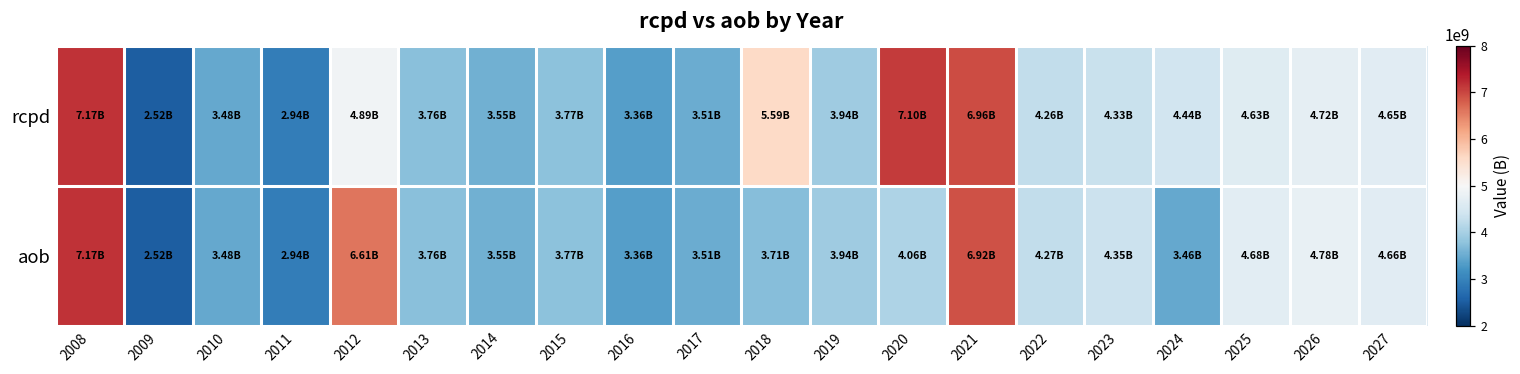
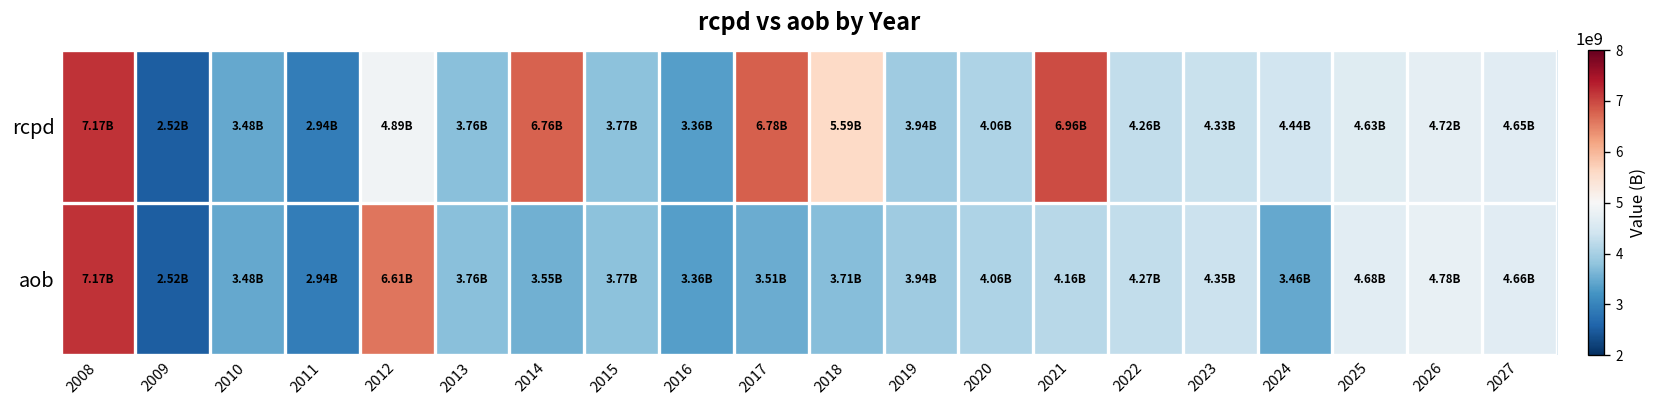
  {
    "rcpd": {
      "2008": "7.17B",
      "2009": "2.52B",
      "2010": "3.48B",
      "2011": "2.94B",
      "2012": "4.89B",
      "2013": "3.76B",
-     "2014": "3.55B",
+     "2014": "6.76B",
      "2015": "3.77B",
      "2016": "3.36B",
-     "2017": "3.51B",
+     "2017": "6.78B",
      "2018": "5.59B",
      "2019": "3.94B",
-     "2020": "7.10B",
+     "2020": "4.06B",
      "2021": "6.96B",
      "2022": "4.26B",
      "2023": "4.33B",
      "2024": "4.44B",
      "2025": "4.63B",
      "2026": "4.72B",
      "2027": "4.65B"
    },
    "aob": {
      "2008": "7.17B",
      "2009": "2.52B",
      "2010": "3.48B",
      "2011": "2.94B",
      "2012": "6.61B",
      "2013": "3.76B",
      "2014": "3.55B",
      "2015": "3.77B",
      "2016": "3.36B",
      "2017": "3.51B",
      "2018": "3.71B",
      "2019": "3.94B",
      "2020": "4.06B",
-     "2021": "6.92B",
+     "2021": "4.16B",
      "2022": "4.27B",
      "2023": "4.35B",
      "2024": "3.46B",
      "2025": "4.68B",
      "2026": "4.78B",
      "2027": "4.66B"
    }
  }
